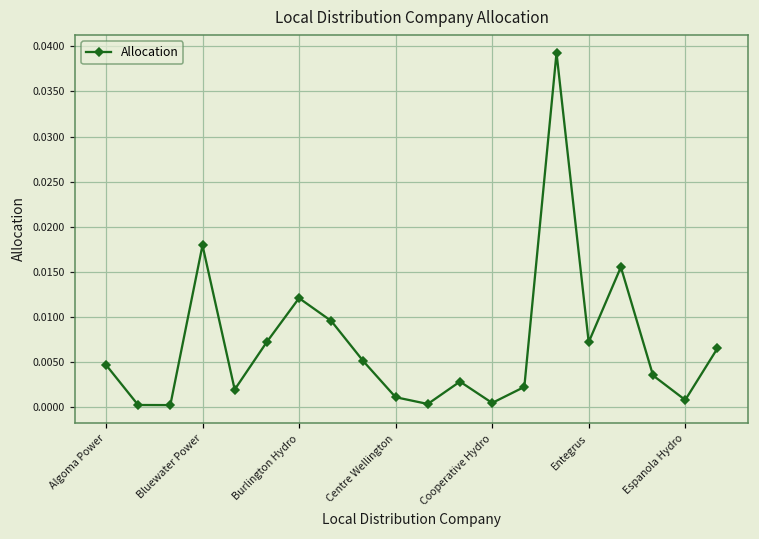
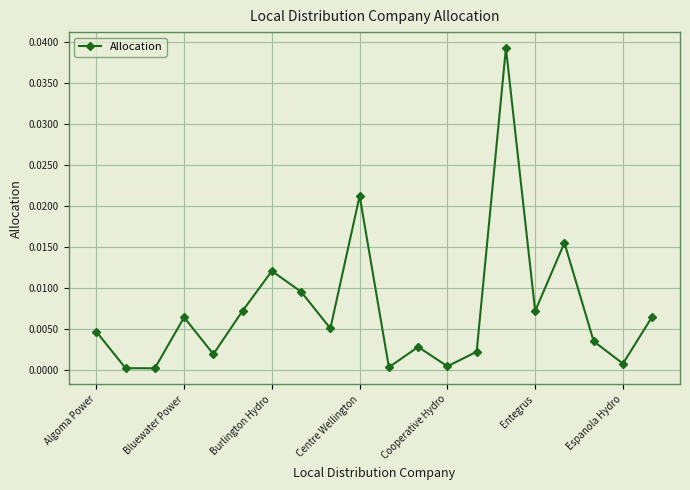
  {
    "Algoma Power": 0.005,
-   "Bluewater Power": 0.018,
+   "Bluewater Power": 0.006,
    "Burlington Hydro": 0.012,
-   "Centre Wellington": 0.001,
+   "Centre Wellington": 0.021,
    "Cooperative Hydro": 0.000,
    "Entegrus": 0.007,
    "Espanola Hydro": 0.001
  }
